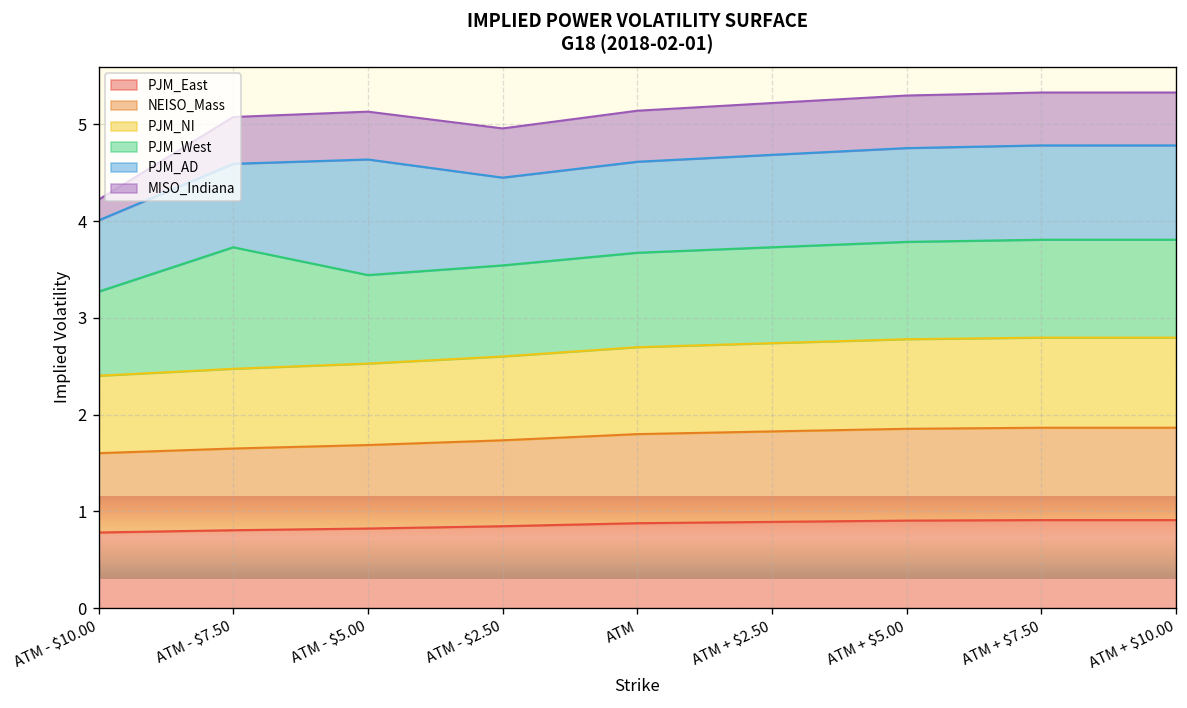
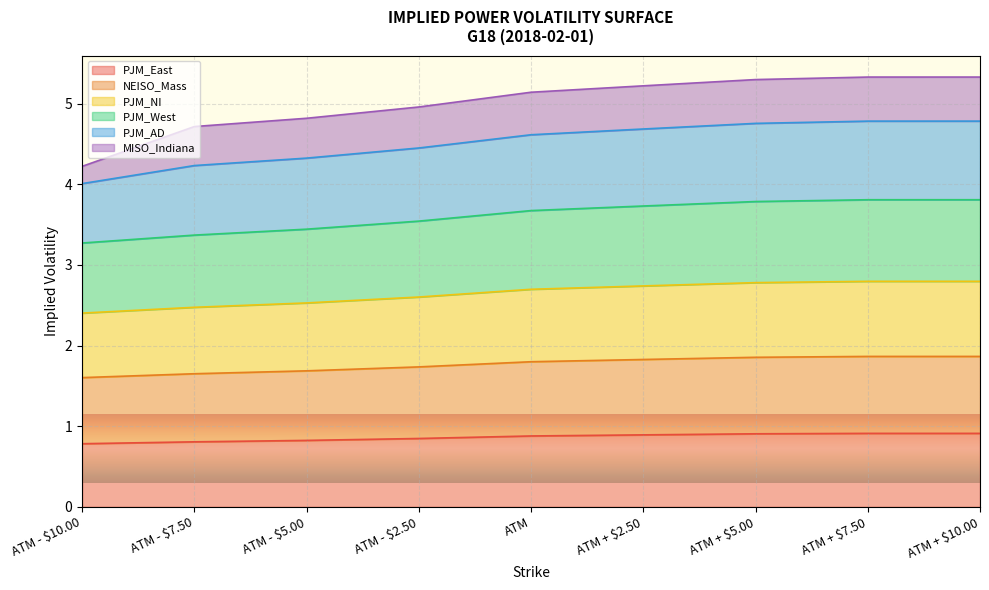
  {
    "PJM_West": {
      "ATM - $10.00": 0.9,
-     "ATM - $7.50": 1.3,
+     "ATM - $7.50": 0.9,
      "ATM - $5.00": 0.9,
      "ATM - $2.50": 0.9,
      "ATM": 1.0,
      "ATM + $2.50": 1.0,
      "ATM + $5.00": 1.0,
      "ATM + $7.50": 1.0,
      "ATM + $10.00": 1.0
    },
    "PJM_AD": {
      "ATM - $10.00": 0.7,
-     "ATM - $5.00": 1.2,
+     "ATM - $5.00": 0.9,
      "ATM - $2.50": 0.9,
      "ATM": 0.9,
      "ATM + $2.50": 1.0,
      "ATM + $5.00": 1.0,
      "ATM + $7.50": 1.0,
      "ATM + $10.00": 1.0
    },
    "MISO_Indiana": {
      "ATM - $10.00": 0.2,
      "ATM - $5.00": 0.5,
      "ATM - $2.50": 0.5,
      "ATM": 0.5,
      "ATM + $2.50": 0.5,
      "ATM + $5.00": 0.5,
      "ATM + $7.50": 0.5,
      "ATM + $10.00": 0.5
    }
  }
